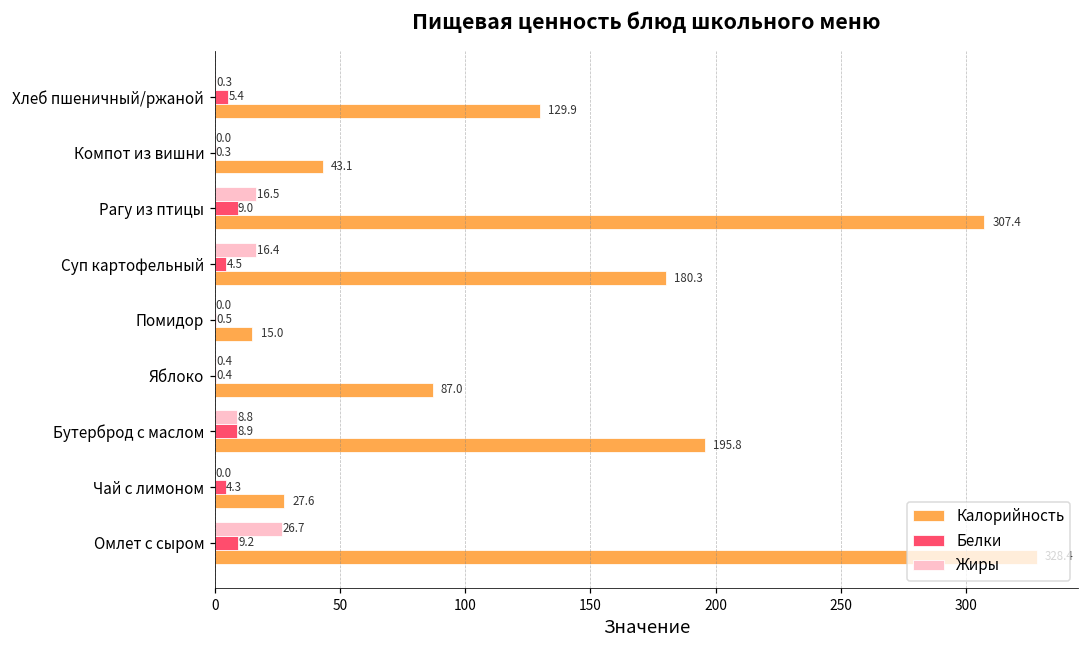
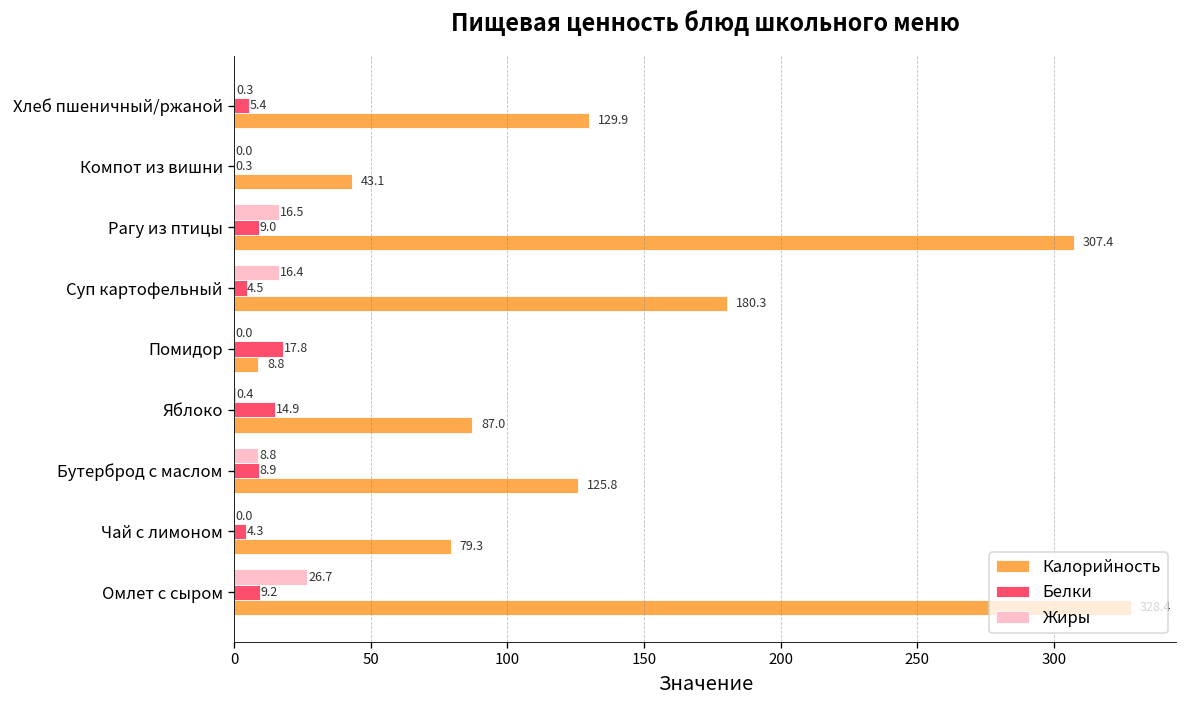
  {
    "Калорийность": {
      "Хлеб пшеничный/ржаной": 129.9,
      "Компот из вишни": 43.1,
      "Рагу из птицы": 307.4,
      "Суп картофельный": 180.3,
-     "Помидор": 15.0,
+     "Помидор": 8.8,
      "Яблоко": 87.0,
-     "Бутерброд с маслом": 195.8,
-     "Чай с лимоном": 27.6
+     "Бутерброд с маслом": 125.8,
+     "Чай с лимоном": 79.3
    },
    "Белки": {
      "Хлеб пшеничный/ржаной": 5.4,
      "Компот из вишни": 0.3,
      "Рагу из птицы": 9.0,
      "Суп картофельный": 4.5,
-     "Помидор": 0.5,
-     "Яблоко": 0.4,
+     "Помидор": 17.8,
+     "Яблоко": 14.9,
      "Бутерброд с маслом": 8.9,
      "Чай с лимоном": 4.3,
      "Омлет с сыром": 9.2
    },
    "Жиры": {
      "Хлеб пшеничный/ржаной": 0.3,
      "Компот из вишни": 0.0,
      "Рагу из птицы": 16.5,
      "Суп картофельный": 16.4,
      "Помидор": 0.0,
      "Яблоко": 0.4,
      "Бутерброд с маслом": 8.8,
      "Чай с лимоном": 0.0,
      "Омлет с сыром": 26.7
    }
  }
